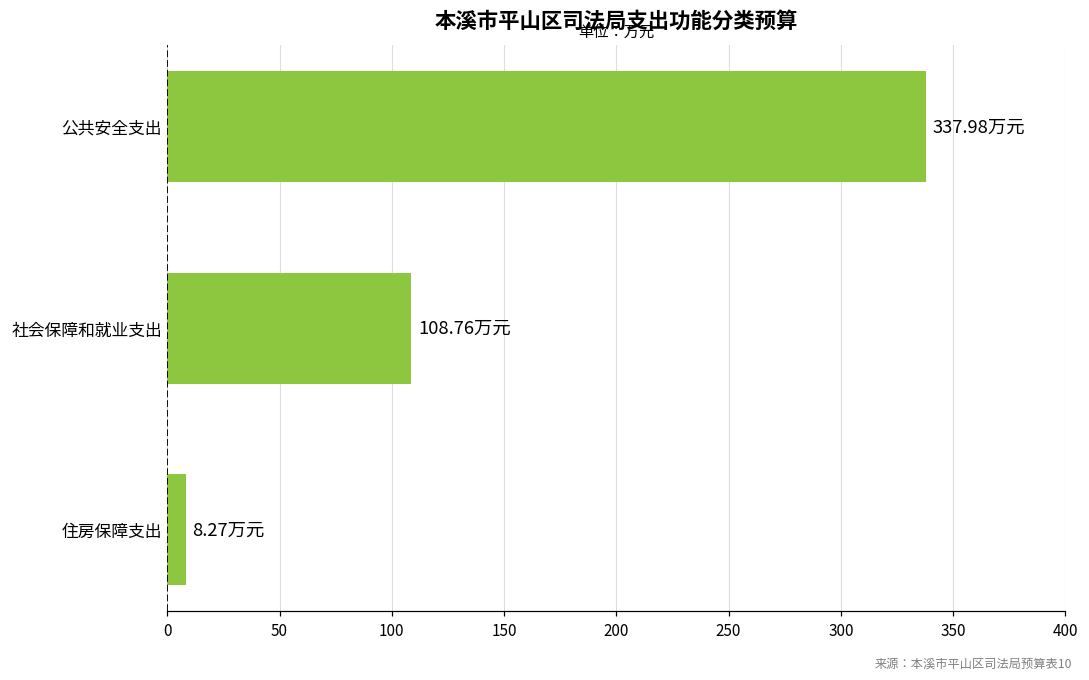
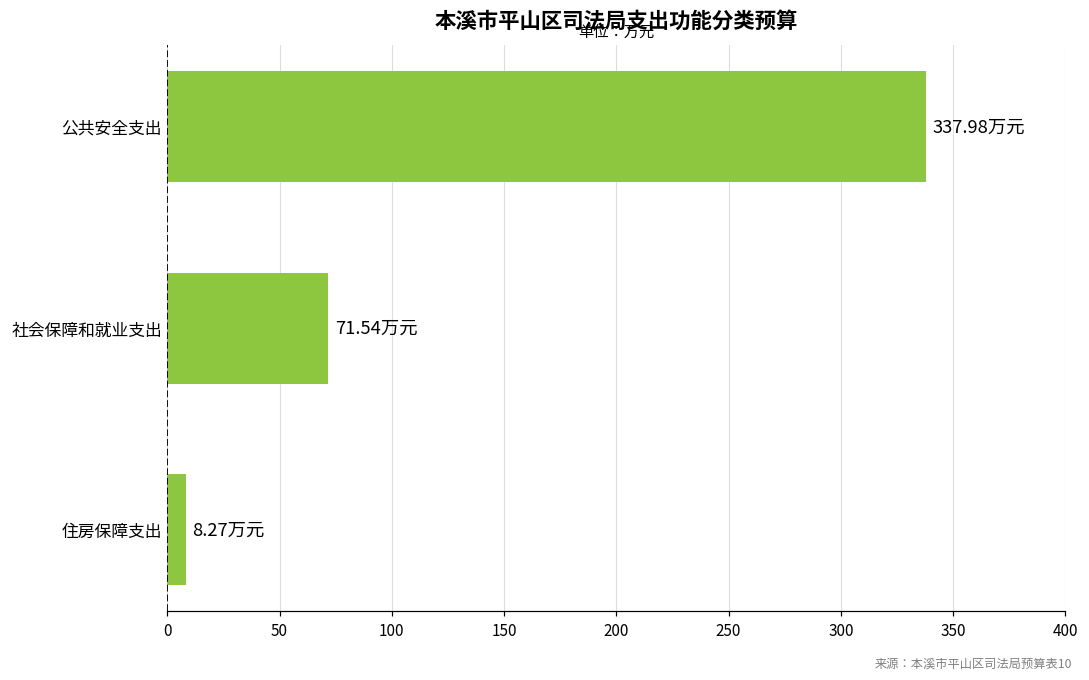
  {
    "公共安全支出": 337.98,
-   "社会保障和就业支出": 108.76,
+   "社会保障和就业支出": 71.54,
    "住房保障支出": 8.27
  }
